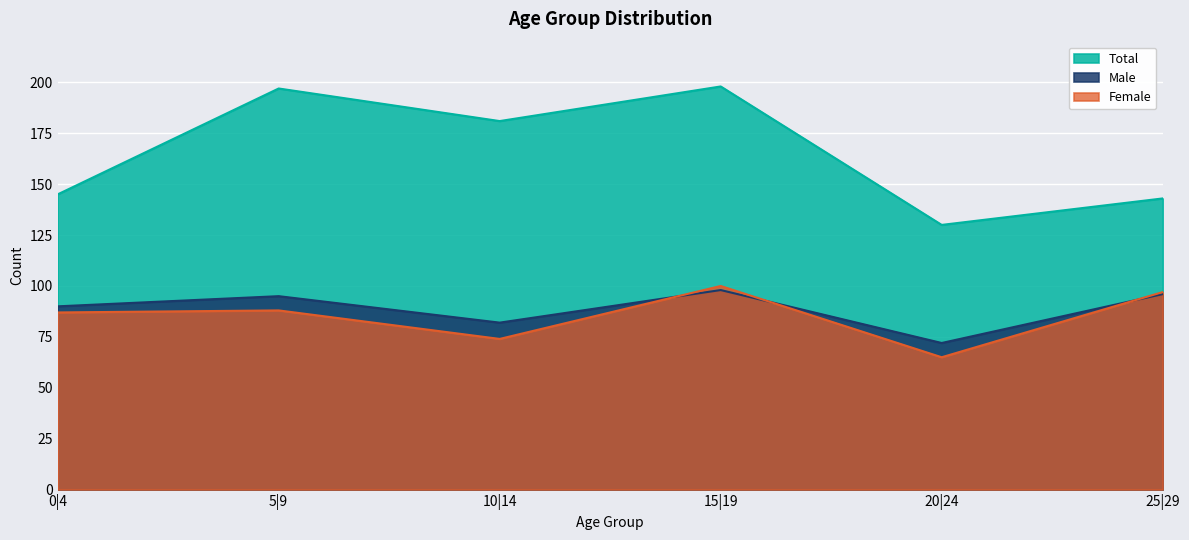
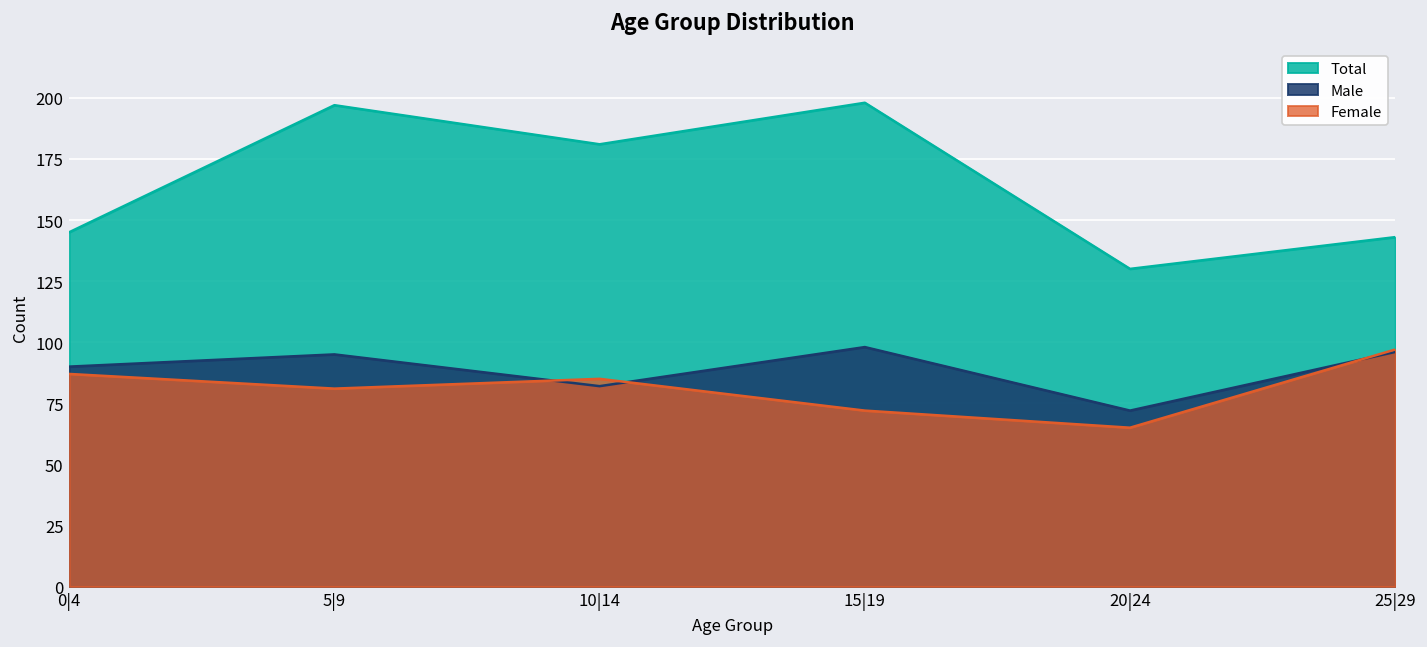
  {
    "Total": {
      "0|4": 145,
      "5|9": 197,
      "10|14": 181,
      "15|19": 198,
      "20|24": 130,
      "25|29": 143
    },
    "Male": {
      "0|4": 90,
      "5|9": 95,
      "10|14": 82,
      "15|19": 98,
      "20|24": 72
    },
    "Female": {
      "0|4": 87,
-     "5|9": 88,
-     "10|14": 74,
-     "15|19": 100,
+     "5|9": 81,
+     "10|14": 85,
+     "15|19": 72,
      "20|24": 65
    }
  }
